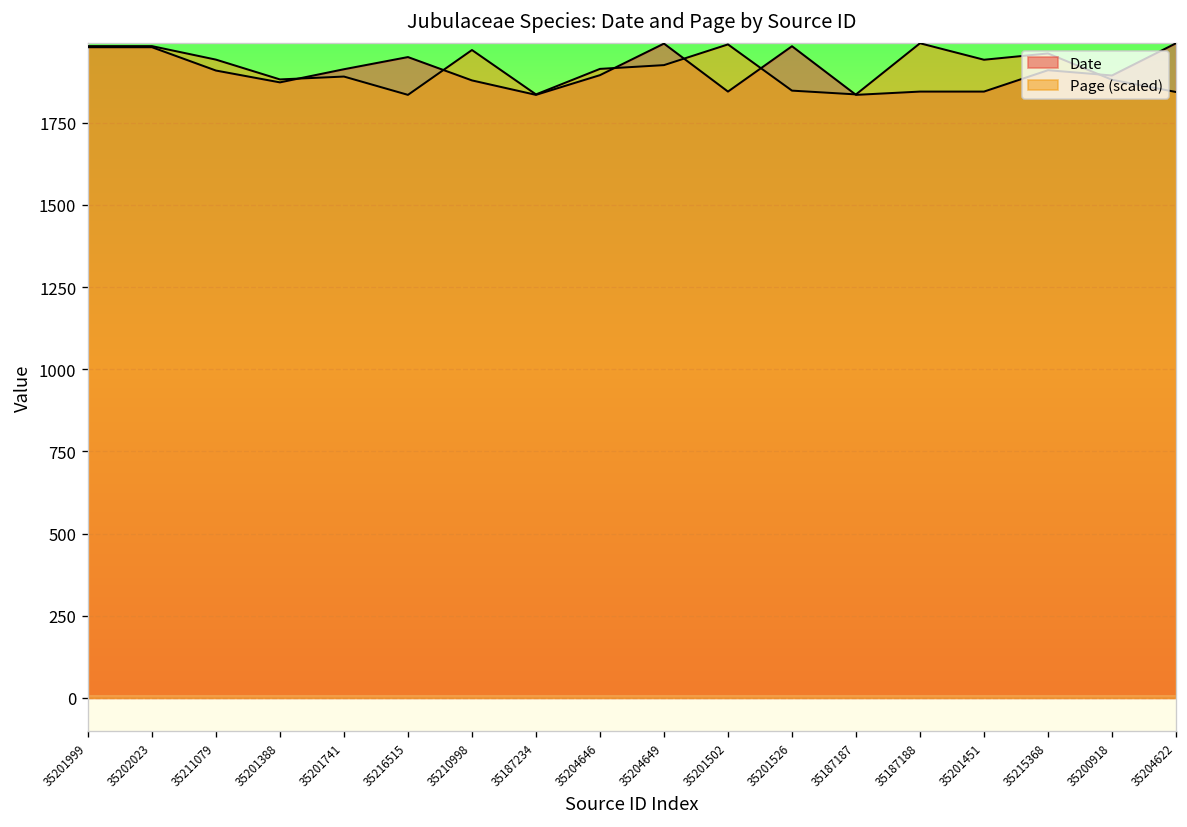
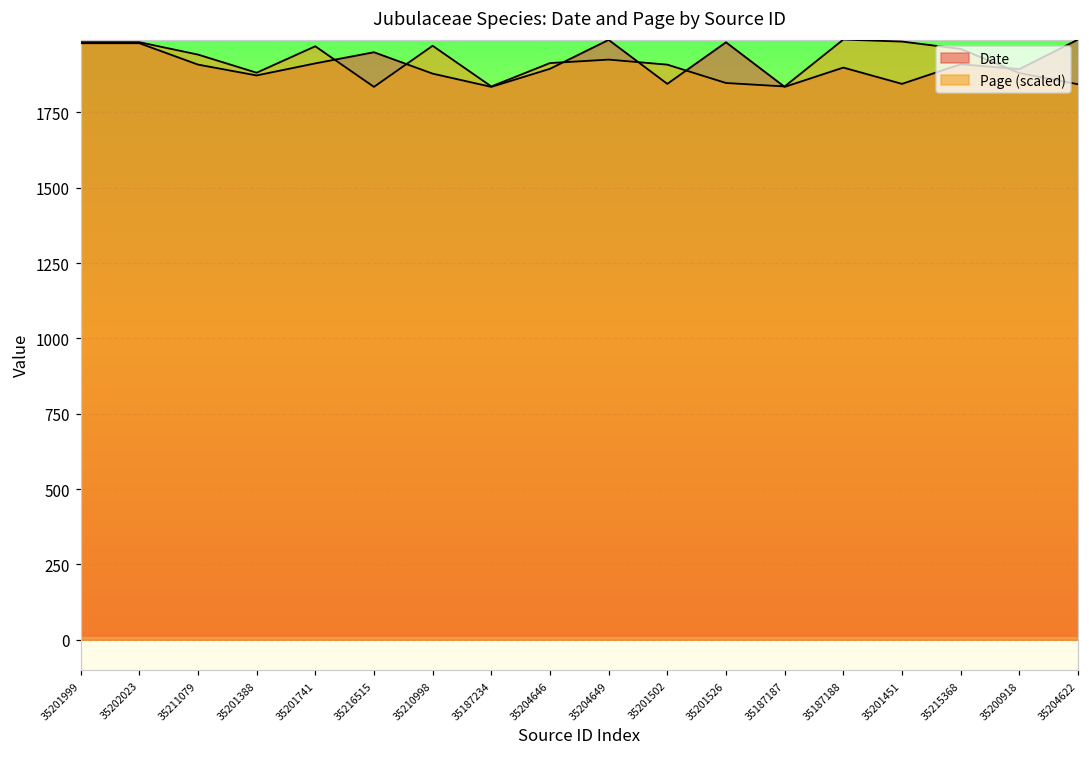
  {
    "Date": {
      "35211079": 1910,
      "35201741": 1910,
      "35216515": 1950,
      "35210998": 1880,
      "35204646": 1900,
      "35204649": 1990,
      "35201502": 1850,
      "35201526": 1980,
-     "35187188": 1850,
+     "35187188": 1900,
      "35201451": 1850,
      "35204622": 1990
    },
    "Page (scaled)": {
      "35211079": 1940,
-     "35201741": 1890,
+     "35201741": 1970,
      "35216515": 1840,
      "35210998": 1970,
      "35204646": 1910,
      "35204649": 1930,
-     "35201502": 1990,
+     "35201502": 1910,
      "35201526": 1850,
      "35187188": 1990,
-     "35201451": 1940,
+     "35201451": 1990,
      "35204622": 1840
    }
  }
